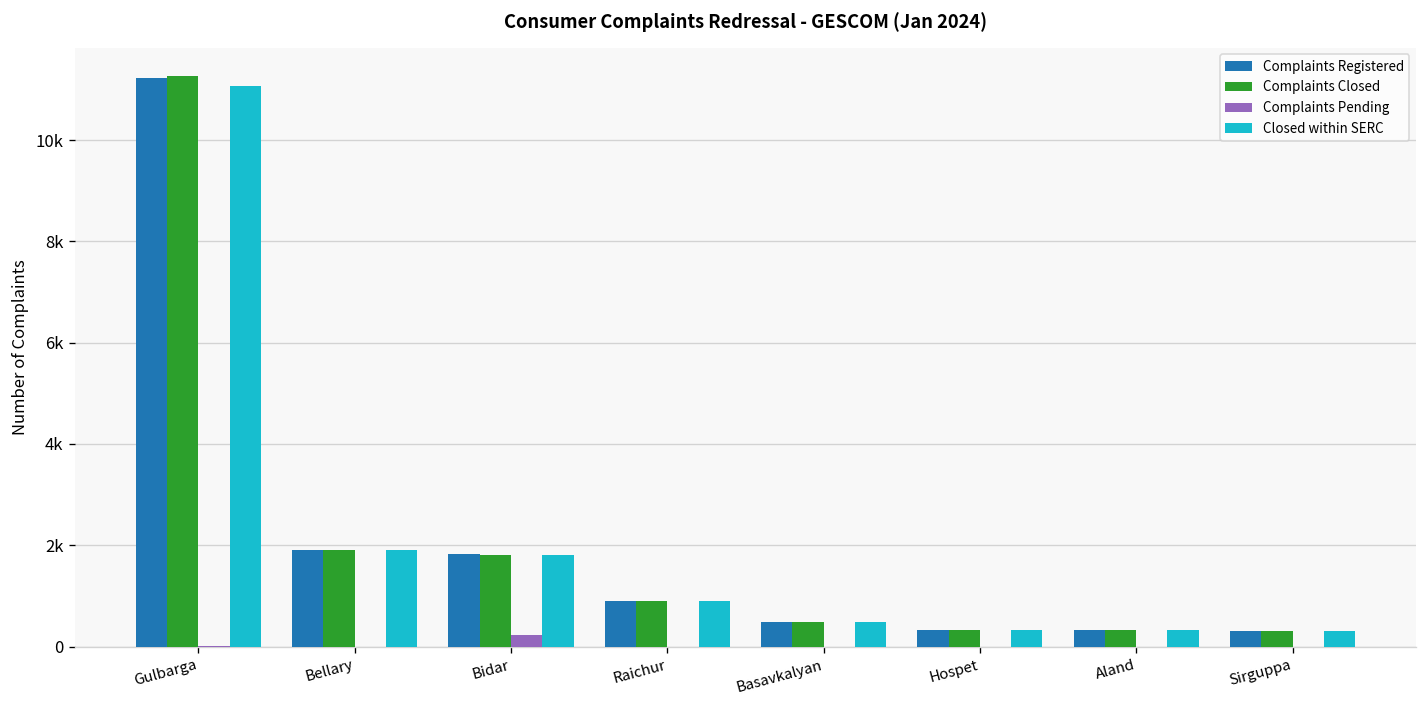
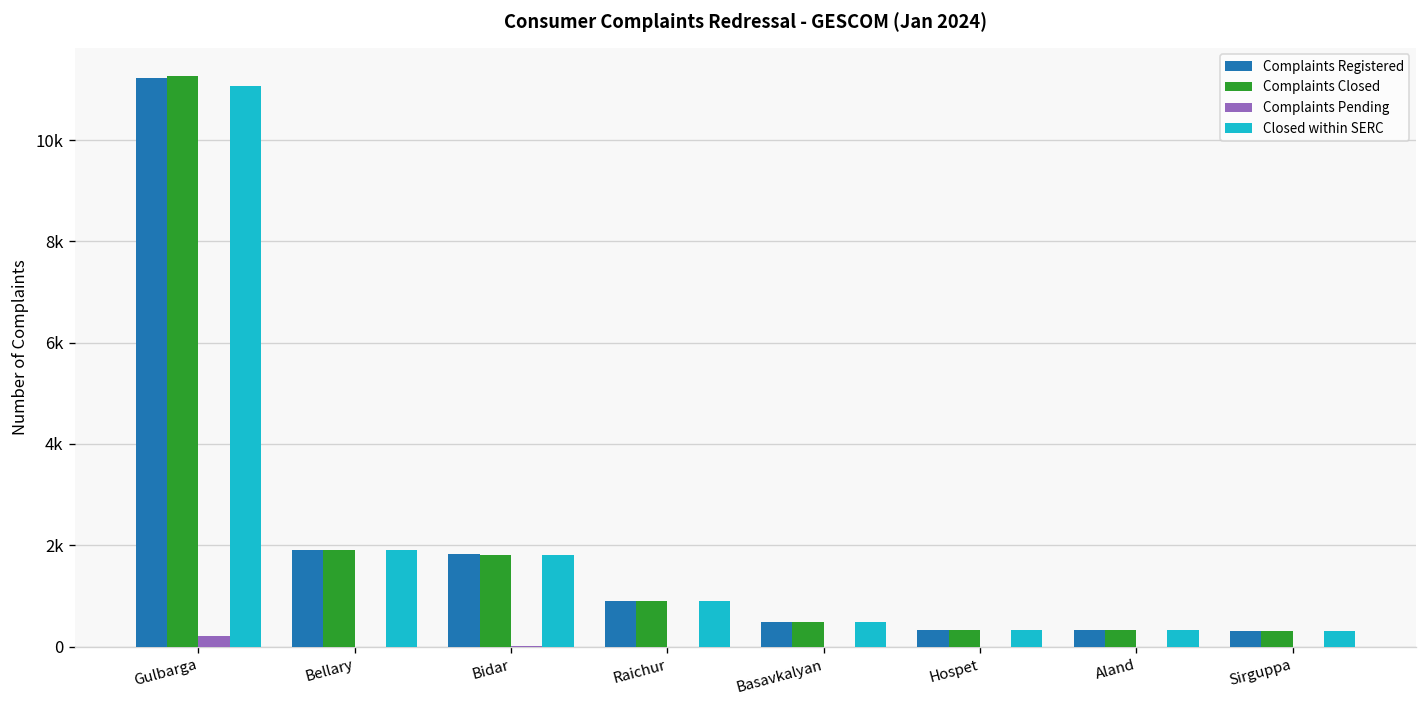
  {
    "Complaints Registered": {
      "Gulbarga": 11200,
      "Bellary": 1900,
      "Bidar": 1800,
      "Raichur": 900,
      "Basavkalyan": 500,
      "Hospet": 300,
      "Aland": 300,
      "Sirguppa": 300
    },
    "Complaints Closed": {
      "Gulbarga": 11300,
      "Bellary": 1900,
      "Bidar": 1800,
      "Raichur": 900,
      "Basavkalyan": 500,
      "Hospet": 300,
      "Aland": 300,
      "Sirguppa": 300
    },
    "Complaints Pending": {
-     "Gulbarga": 0,
+     "Gulbarga": 200,
      "Bellary": 0,
-     "Bidar": 200,
+     "Bidar": 0,
      "Raichur": 0,
      "Basavkalyan": 0,
      "Hospet": 0,
      "Aland": 0,
      "Sirguppa": 0
    },
    "Closed within SERC": {
      "Gulbarga": 11100,
      "Bellary": 1900,
      "Bidar": 1800,
      "Raichur": 900,
      "Basavkalyan": 500,
      "Hospet": 300,
      "Aland": 300,
      "Sirguppa": 300
    }
  }
